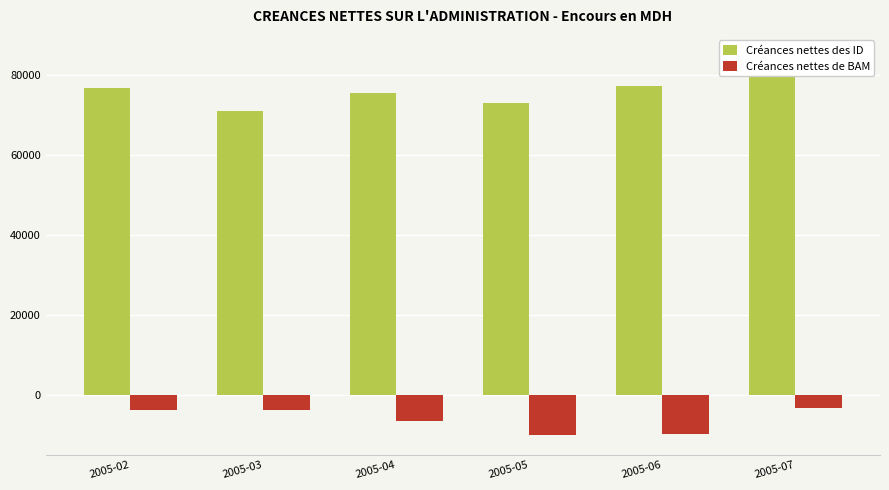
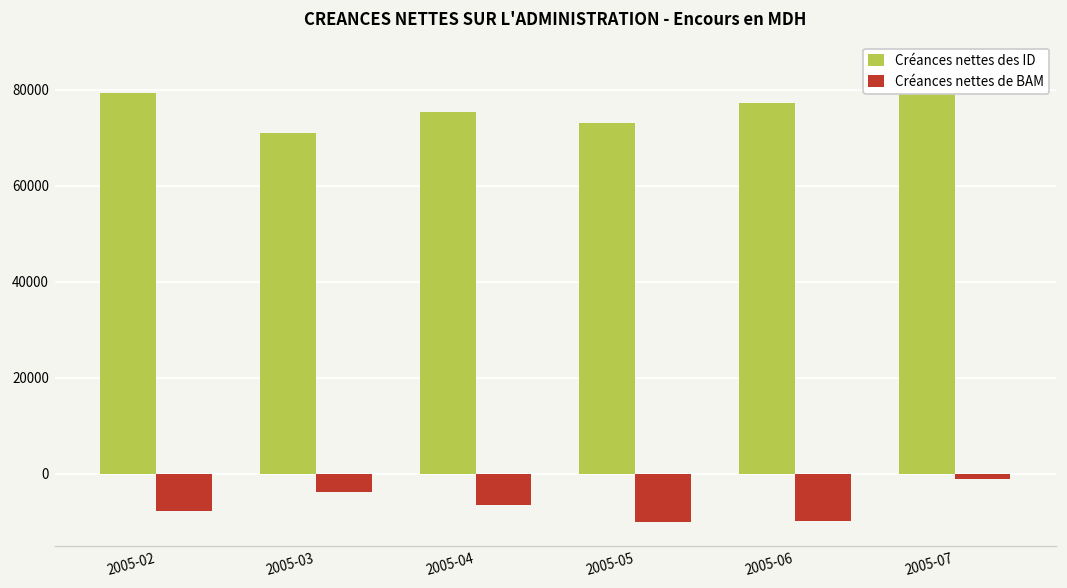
  {
    "Créances nettes des ID": {
-     "2005-02": 77000,
+     "2005-02": 79000,
      "2005-03": 71000,
      "2005-04": 75000,
      "2005-05": 73000,
      "2005-06": 77000
    },
    "Créances nettes de BAM": {
-     "2005-02": -4000,
+     "2005-02": -8000,
      "2005-03": -4000,
      "2005-04": -7000,
      "2005-05": -10000,
      "2005-06": -10000,
-     "2005-07": -3000
+     "2005-07": -1000
    }
  }
